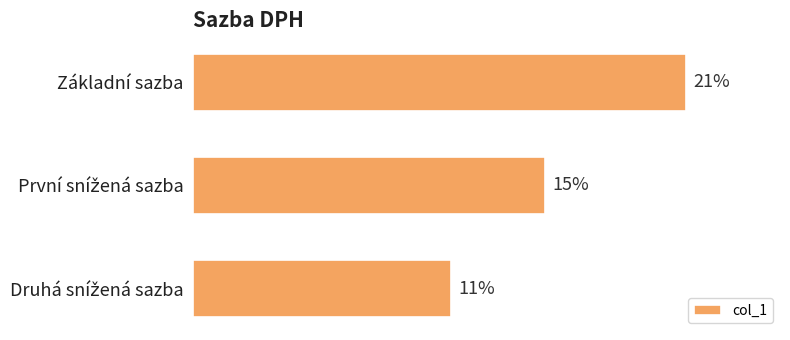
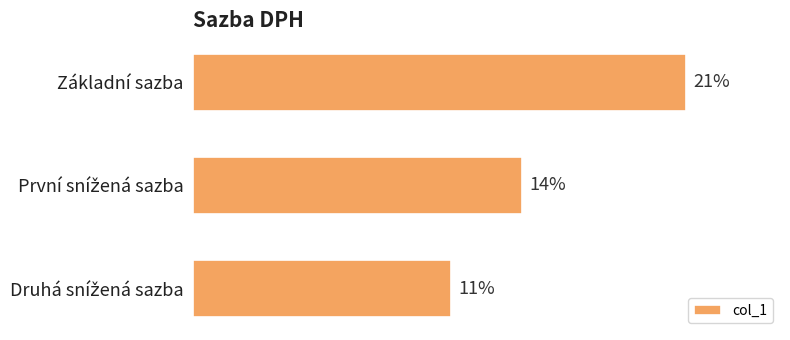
  {
    "Základní sazba": "21%",
-   "První snížená sazba": "15%",
+   "První snížená sazba": "14%",
    "Druhá snížená sazba": "11%"
  }
